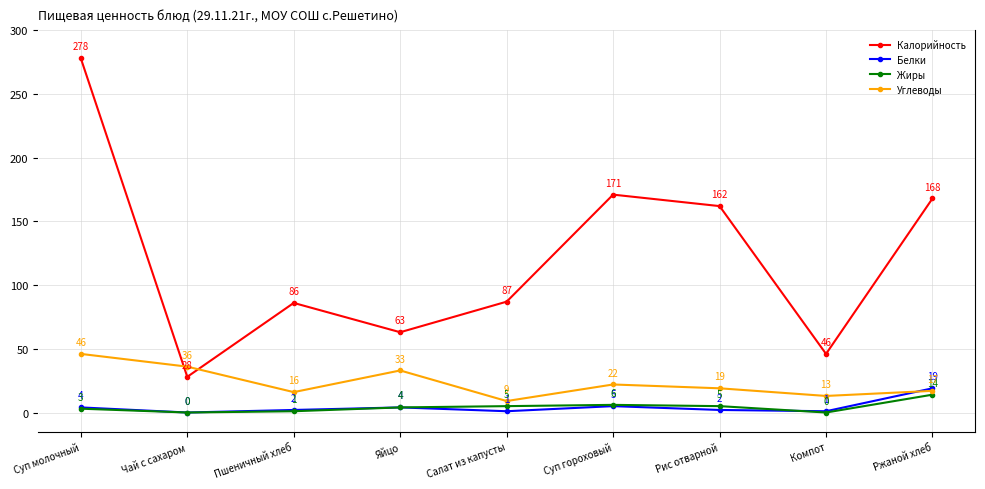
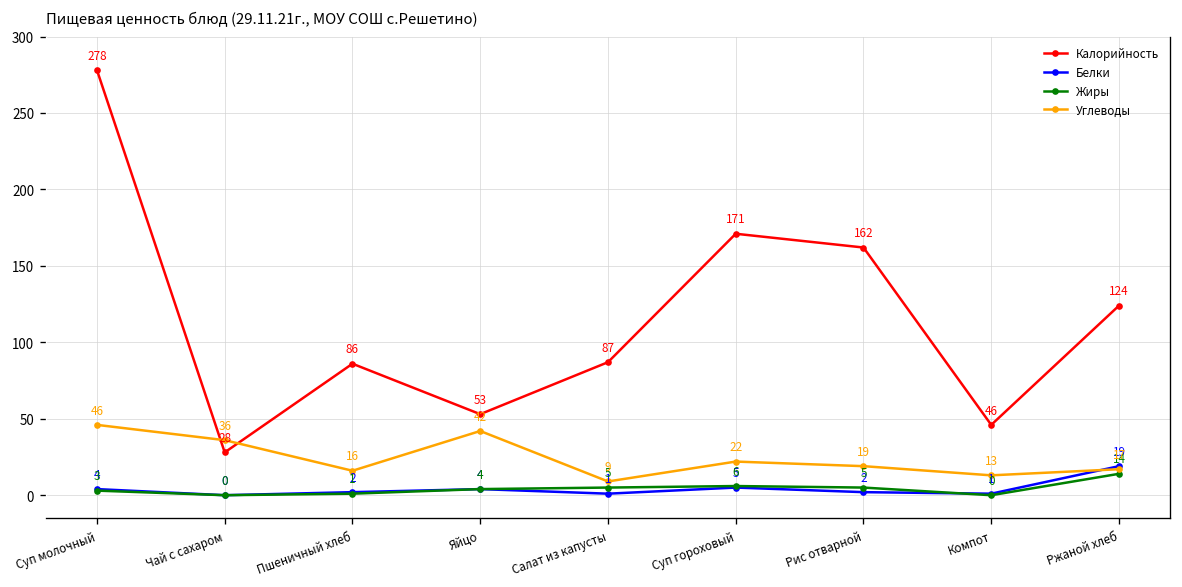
  {
    "Калорийность": {
      "Суп молочный": 278,
      "Пшеничный хлеб": 86,
-     "Яйцо": 63,
+     "Яйцо": 53,
      "Салат из капусты": 87,
      "Суп гороховый": 171,
      "Рис отварной": 162,
      "Компот": 46,
-     "Ржаной хлеб": 168
+     "Ржаной хлеб": 124
    },
    "Углеводы": {
      "Суп молочный": 46,
      "Чай с сахаром": 36,
      "Пшеничный хлеб": 16,
-     "Яйцо": 33,
+     "Яйцо": 42,
      "Суп гороховый": 22,
      "Рис отварной": 19,
      "Компот": 13
    }
  }
